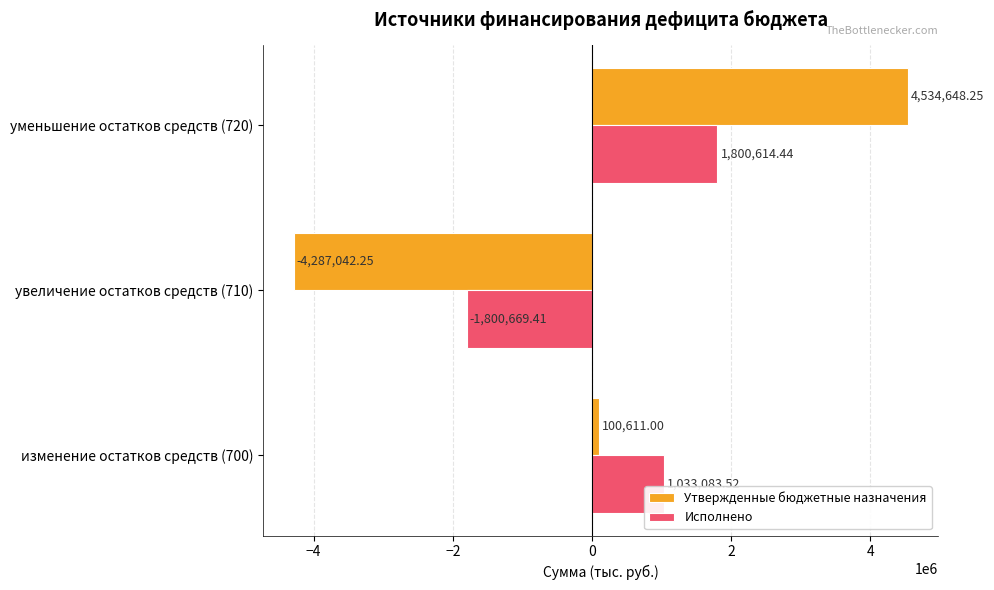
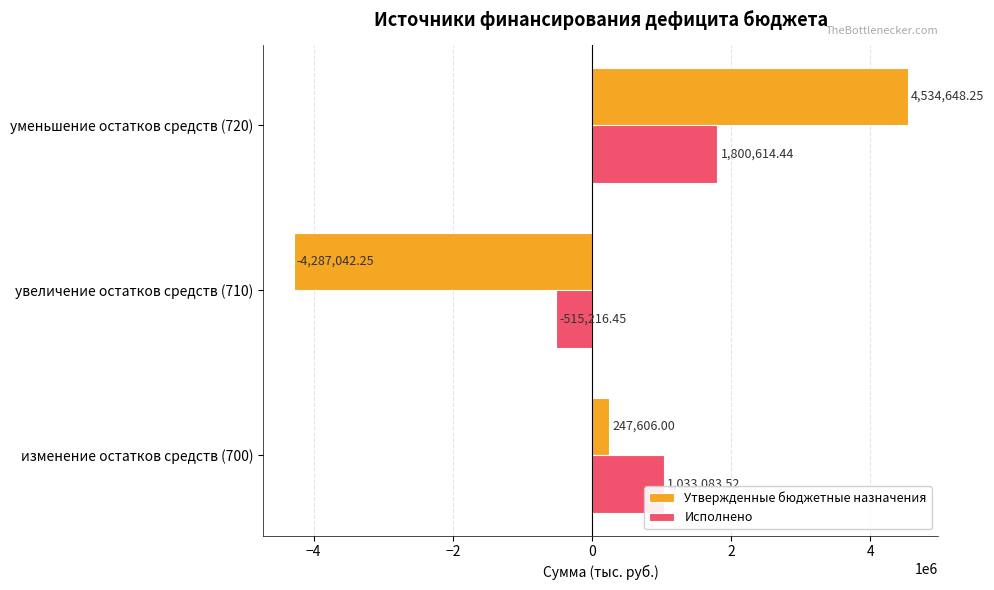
  {
    "Утвержденные бюджетные назначения": {
      "уменьшение остатков средств (720)": "4,534,648.25",
      "увеличение остатков средств (710)": "-4,287,042.25",
-     "изменение остатков средств (700)": "100,611.00"
+     "изменение остатков средств (700)": "247,606.00"
    },
    "Исполнено": {
      "уменьшение остатков средств (720)": "1,800,614.44",
-     "увеличение остатков средств (710)": "-1,800,669.41"
+     "увеличение остатков средств (710)": "-515,216.45"
    }
  }
